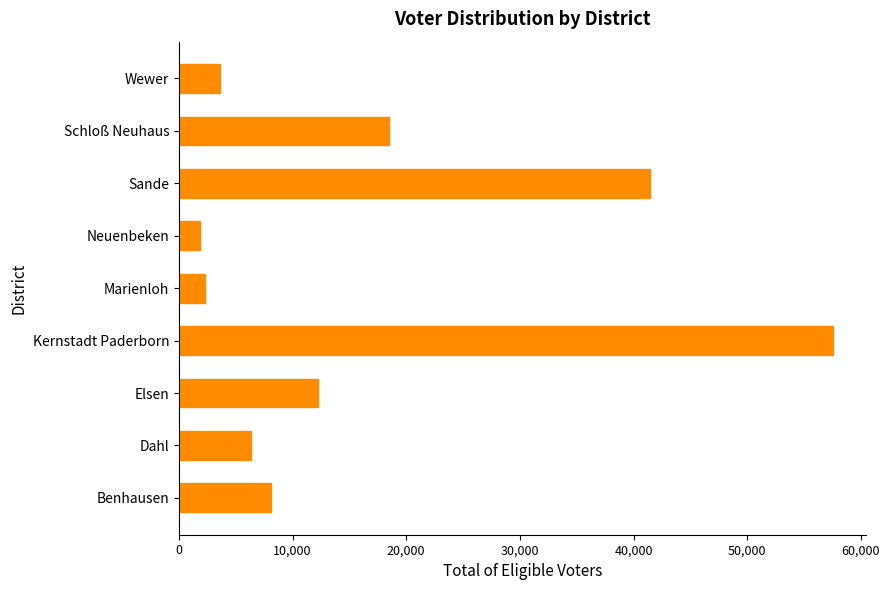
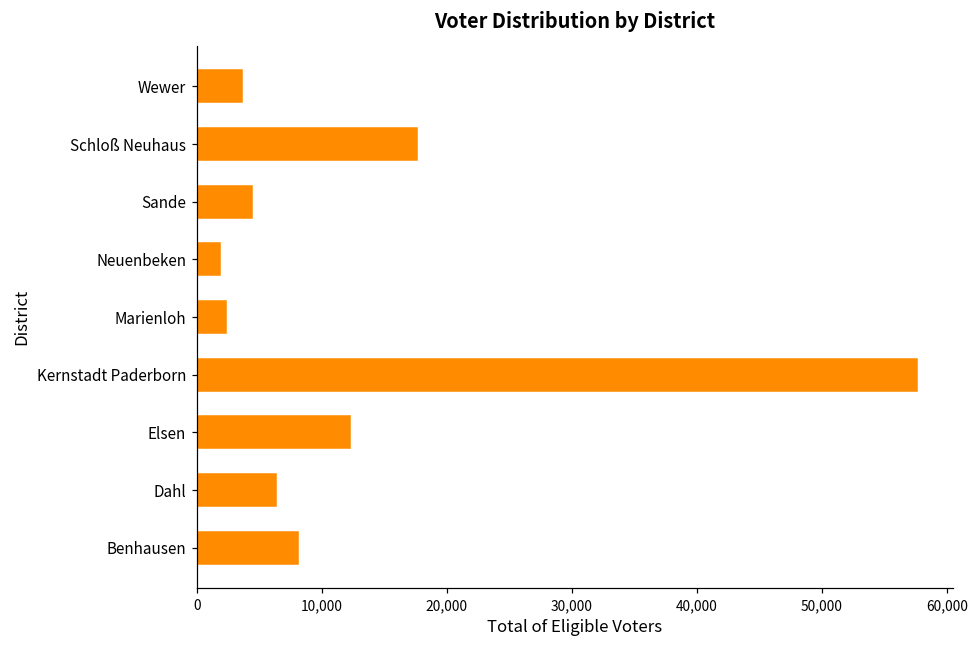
  {
    "Wewer": "3,600",
-   "Schloß Neuhaus": "18,500",
-   "Sande": "41,400",
+   "Schloß Neuhaus": "17,600",
+   "Sande": "4,400",
    "Neuenbeken": "1,800",
    "Marienloh": "2,300",
    "Kernstadt Paderborn": "57,600",
    "Elsen": "12,200",
    "Dahl": "6,300",
    "Benhausen": "8,100"
  }
